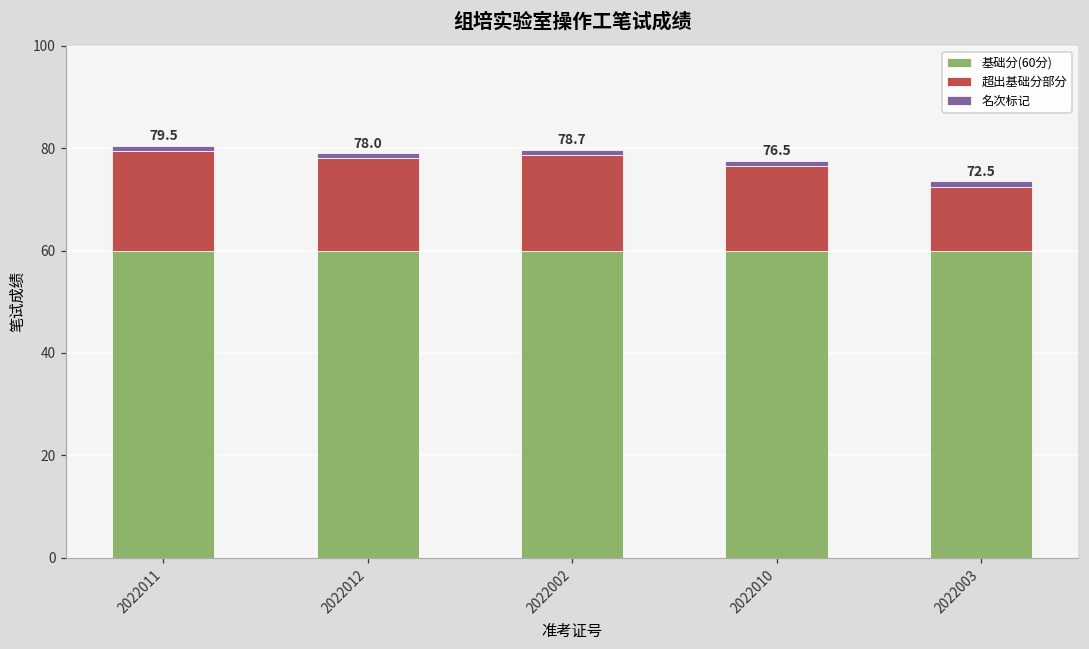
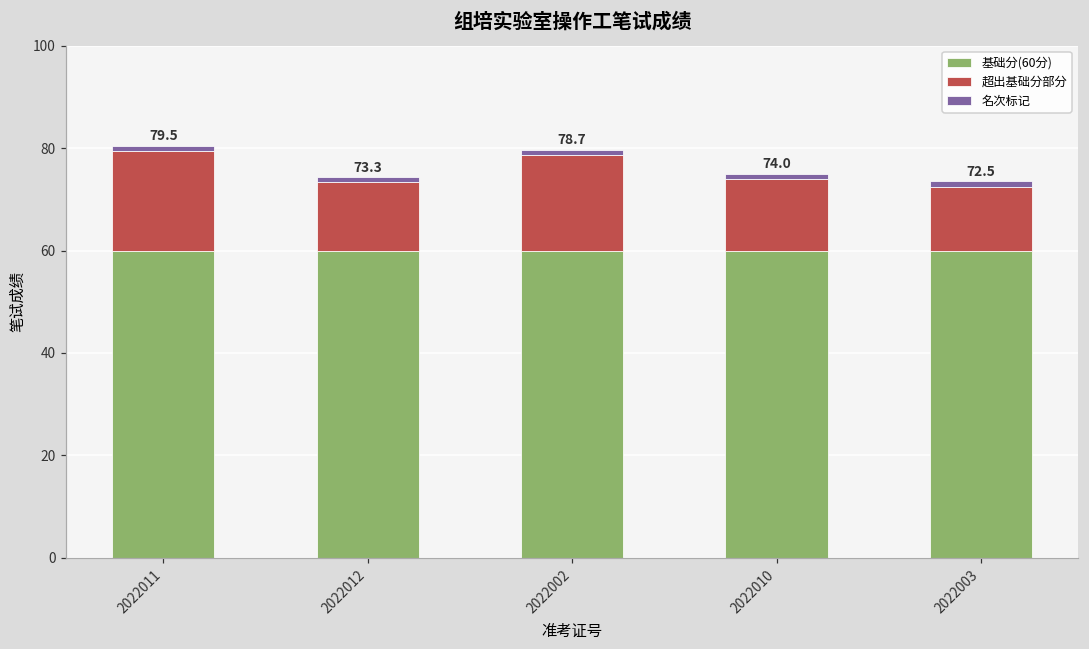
  {
    "基础分(60分)": {
      "2022011": 60,
      "2022012": 60,
      "2022002": 60,
      "2022010": 60,
      "2022003": 60
    },
    "超出基础分部分": {
-     "2022012": 78.0,
-     "2022010": 76.5
+     "2022012": 73.3,
+     "2022010": 74.0
    }
  }
